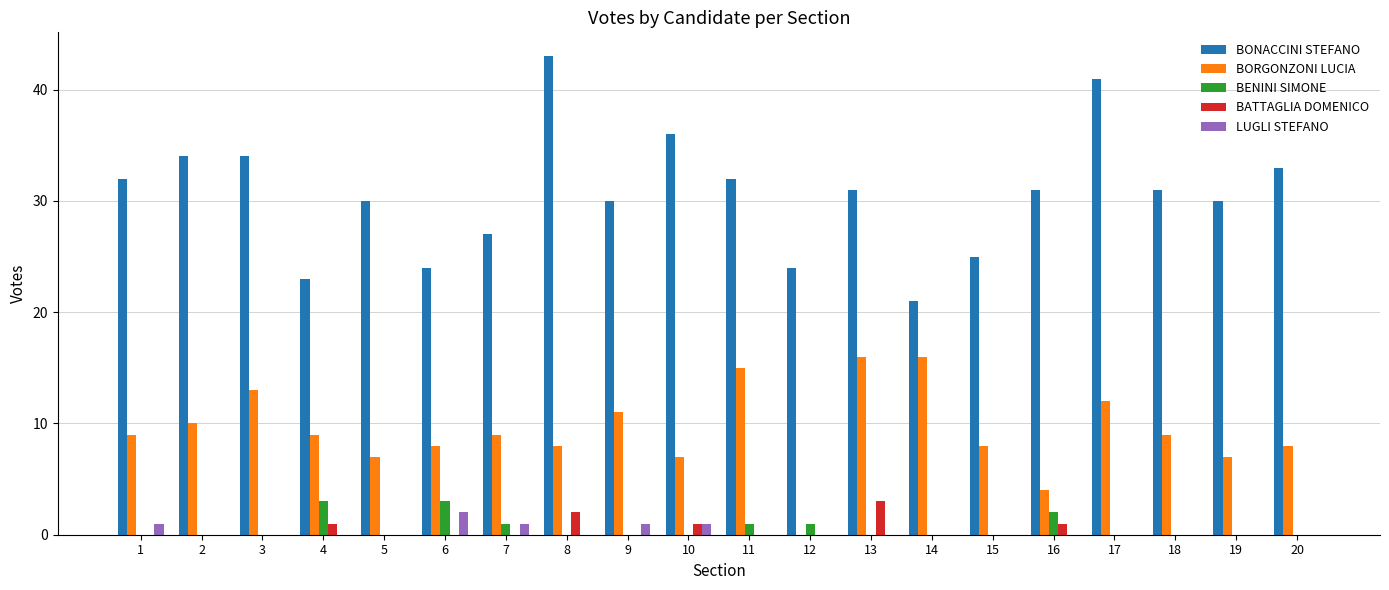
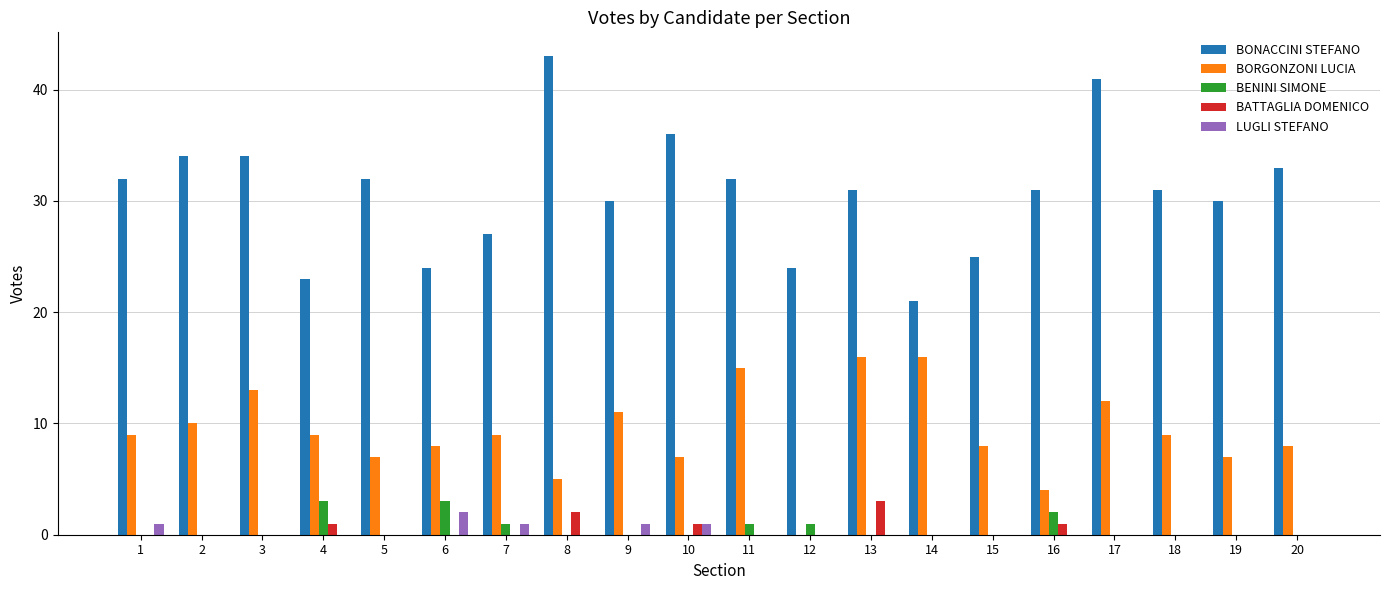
  {
    "BONACCINI STEFANO": {
      "1": 32,
      "2": 34,
      "3": 34,
      "4": 23,
-     "5": 30,
+     "5": 32,
      "6": 24,
      "7": 27,
      "8": 43,
      "9": 30,
      "10": 36,
      "11": 32,
      "12": 24,
      "13": 31,
      "14": 21,
      "15": 25,
      "16": 31,
      "17": 41,
      "18": 31,
      "19": 30,
      "20": 33
    },
    "BORGONZONI LUCIA": {
      "1": 9,
      "2": 10,
      "3": 13,
      "4": 9,
      "5": 7,
      "6": 8,
      "7": 9,
-     "8": 8,
+     "8": 5,
      "9": 11,
      "10": 7,
      "11": 15,
      "12": 0,
      "13": 16,
      "14": 16,
      "15": 8,
      "16": 4,
      "17": 12,
      "18": 9,
      "19": 7,
      "20": 8
    },
    "BENINI SIMONE": {
      "1": 0,
      "2": 0,
      "3": 0,
      "4": 3,
      "5": 0,
      "6": 3,
      "7": 1,
      "8": 0,
      "9": 0,
      "10": 0,
      "11": 1,
      "12": 1,
      "13": 0,
      "14": 0,
      "15": 0,
      "16": 2,
      "17": 0,
      "18": 0,
      "19": 0,
      "20": 0
    },
    "BATTAGLIA DOMENICO": {
      "1": 0,
      "2": 0,
      "3": 0,
      "4": 1,
      "5": 0,
      "6": 0,
      "7": 0,
      "8": 2,
      "9": 0,
      "10": 1,
      "11": 0,
      "12": 0,
      "13": 3,
      "14": 0,
      "15": 0,
      "16": 1,
      "17": 0,
      "18": 0,
      "19": 0,
      "20": 0
    },
    "LUGLI STEFANO": {
      "1": 1,
      "2": 0,
      "3": 0,
      "4": 0,
      "5": 0,
      "6": 2,
      "7": 1,
      "8": 0,
      "9": 1,
      "10": 1,
      "11": 0,
      "12": 0,
      "13": 0,
      "14": 0,
      "15": 0,
      "16": 0,
      "17": 0,
      "18": 0,
      "19": 0,
      "20": 0
    }
  }
